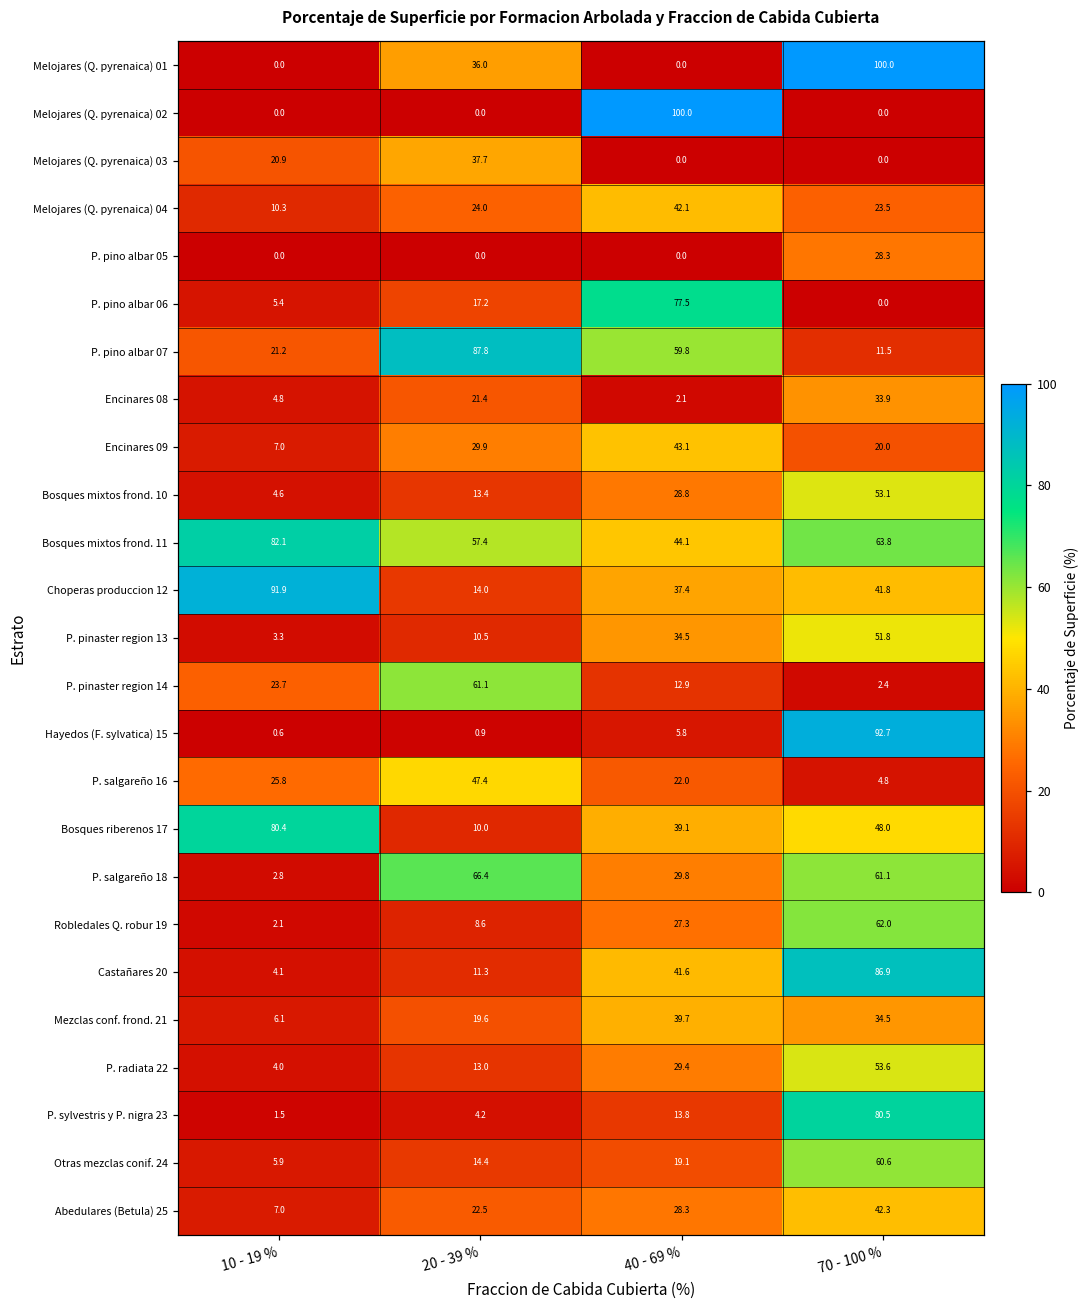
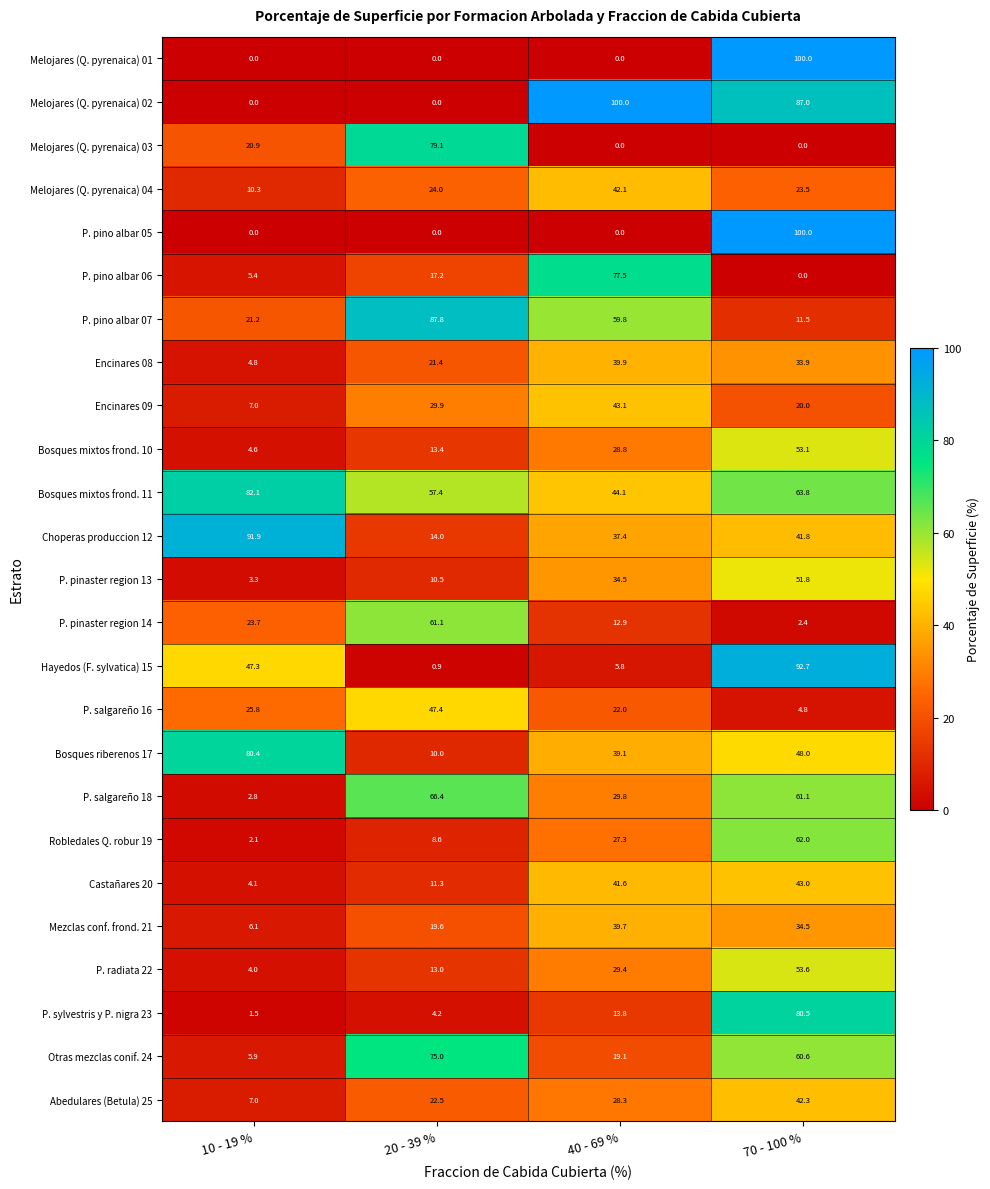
  {
    "Melojares (Q. pyrenaica) 01": {
      "10 - 19 %": 0.0,
-     "20 - 39 %": 36.0,
+     "20 - 39 %": 0.0,
      "40 - 69 %": 0.0,
      "70 - 100 %": 100.0
    },
    "Melojares (Q. pyrenaica) 02": {
      "10 - 19 %": 0.0,
      "20 - 39 %": 0.0,
      "40 - 69 %": 100.0,
-     "70 - 100 %": 0.0
+     "70 - 100 %": 87.0
    },
    "Melojares (Q. pyrenaica) 03": {
      "10 - 19 %": 20.9,
-     "20 - 39 %": 37.7,
+     "20 - 39 %": 79.1,
      "40 - 69 %": 0.0,
      "70 - 100 %": 0.0
    },
    "Melojares (Q. pyrenaica) 04": {
      "10 - 19 %": 10.3,
      "20 - 39 %": 24.0,
      "40 - 69 %": 42.1,
      "70 - 100 %": 23.5
    },
    "P. pino albar 05": {
      "10 - 19 %": 0.0,
      "20 - 39 %": 0.0,
      "40 - 69 %": 0.0,
-     "70 - 100 %": 28.3
+     "70 - 100 %": 100.0
    },
    "P. pino albar 06": {
      "10 - 19 %": 5.4,
      "20 - 39 %": 17.2,
      "40 - 69 %": 77.5,
      "70 - 100 %": 0.0
    },
    "P. pino albar 07": {
      "10 - 19 %": 21.2,
      "20 - 39 %": 87.8,
      "40 - 69 %": 59.8,
      "70 - 100 %": 11.5
    },
    "Encinares 08": {
      "10 - 19 %": 4.8,
      "20 - 39 %": 21.4,
-     "40 - 69 %": 2.1,
+     "40 - 69 %": 39.9,
      "70 - 100 %": 33.9
    },
    "Encinares 09": {
      "10 - 19 %": 7.0,
      "20 - 39 %": 29.9,
      "40 - 69 %": 43.1,
      "70 - 100 %": 20.0
    },
    "Bosques mixtos frond. 10": {
      "10 - 19 %": 4.6,
      "20 - 39 %": 13.4,
      "40 - 69 %": 28.8,
      "70 - 100 %": 53.1
    },
    "Bosques mixtos frond. 11": {
      "10 - 19 %": 82.1,
      "20 - 39 %": 57.4,
      "40 - 69 %": 44.1,
      "70 - 100 %": 63.8
    },
    "Choperas produccion 12": {
      "10 - 19 %": 91.9,
      "20 - 39 %": 14.0,
      "40 - 69 %": 37.4,
      "70 - 100 %": 41.8
    },
    "P. pinaster region 13": {
      "10 - 19 %": 3.3,
      "20 - 39 %": 10.5,
      "40 - 69 %": 34.5,
      "70 - 100 %": 51.8
    },
    "P. pinaster region 14": {
      "10 - 19 %": 23.7,
      "20 - 39 %": 61.1,
      "40 - 69 %": 12.9,
      "70 - 100 %": 2.4
    },
    "Hayedos (F. sylvatica) 15": {
-     "10 - 19 %": 0.6,
+     "10 - 19 %": 47.3,
      "20 - 39 %": 0.9,
      "40 - 69 %": 5.8,
      "70 - 100 %": 92.7
    },
    "P. salgareño 16": {
      "10 - 19 %": 25.8,
      "20 - 39 %": 47.4,
      "40 - 69 %": 22.0,
      "70 - 100 %": 4.8
    },
    "Bosques riberenos 17": {
      "10 - 19 %": 80.4,
      "20 - 39 %": 10.0,
      "40 - 69 %": 39.1,
      "70 - 100 %": 48.0
    },
    "P. salgareño 18": {
      "10 - 19 %": 2.8,
      "20 - 39 %": 66.4,
      "40 - 69 %": 29.8,
      "70 - 100 %": 61.1
    },
    "Robledales Q. robur 19": {
      "10 - 19 %": 2.1,
      "20 - 39 %": 8.6,
      "40 - 69 %": 27.3,
      "70 - 100 %": 62.0
    },
    "Castañares 20": {
      "10 - 19 %": 4.1,
      "20 - 39 %": 11.3,
      "40 - 69 %": 41.6,
-     "70 - 100 %": 86.9
+     "70 - 100 %": 43.0
    },
    "Mezclas conf. frond. 21": {
      "10 - 19 %": 6.1,
      "20 - 39 %": 19.6,
      "40 - 69 %": 39.7,
      "70 - 100 %": 34.5
    },
    "P. radiata 22": {
      "10 - 19 %": 4.0,
      "20 - 39 %": 13.0,
      "40 - 69 %": 29.4,
      "70 - 100 %": 53.6
    },
    "P. sylvestris y P. nigra 23": {
      "10 - 19 %": 1.5,
      "20 - 39 %": 4.2,
      "40 - 69 %": 13.8,
      "70 - 100 %": 80.5
    },
    "Otras mezclas conif. 24": {
      "10 - 19 %": 5.9,
-     "20 - 39 %": 14.4,
+     "20 - 39 %": 75.0,
      "40 - 69 %": 19.1,
      "70 - 100 %": 60.6
    },
    "Abedulares (Betula) 25": {
      "10 - 19 %": 7.0,
      "20 - 39 %": 22.5,
      "40 - 69 %": 28.3,
      "70 - 100 %": 42.3
    }
  }
